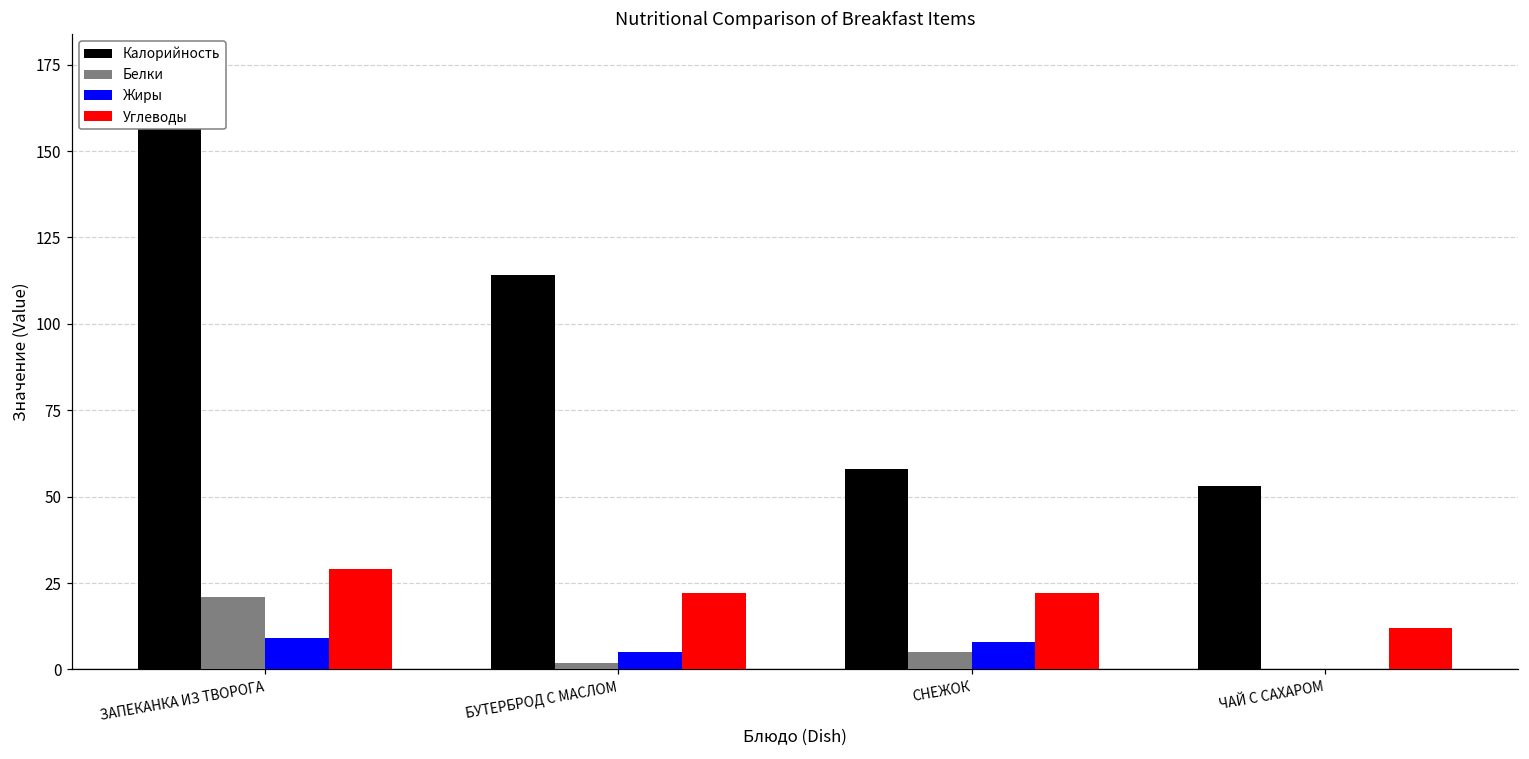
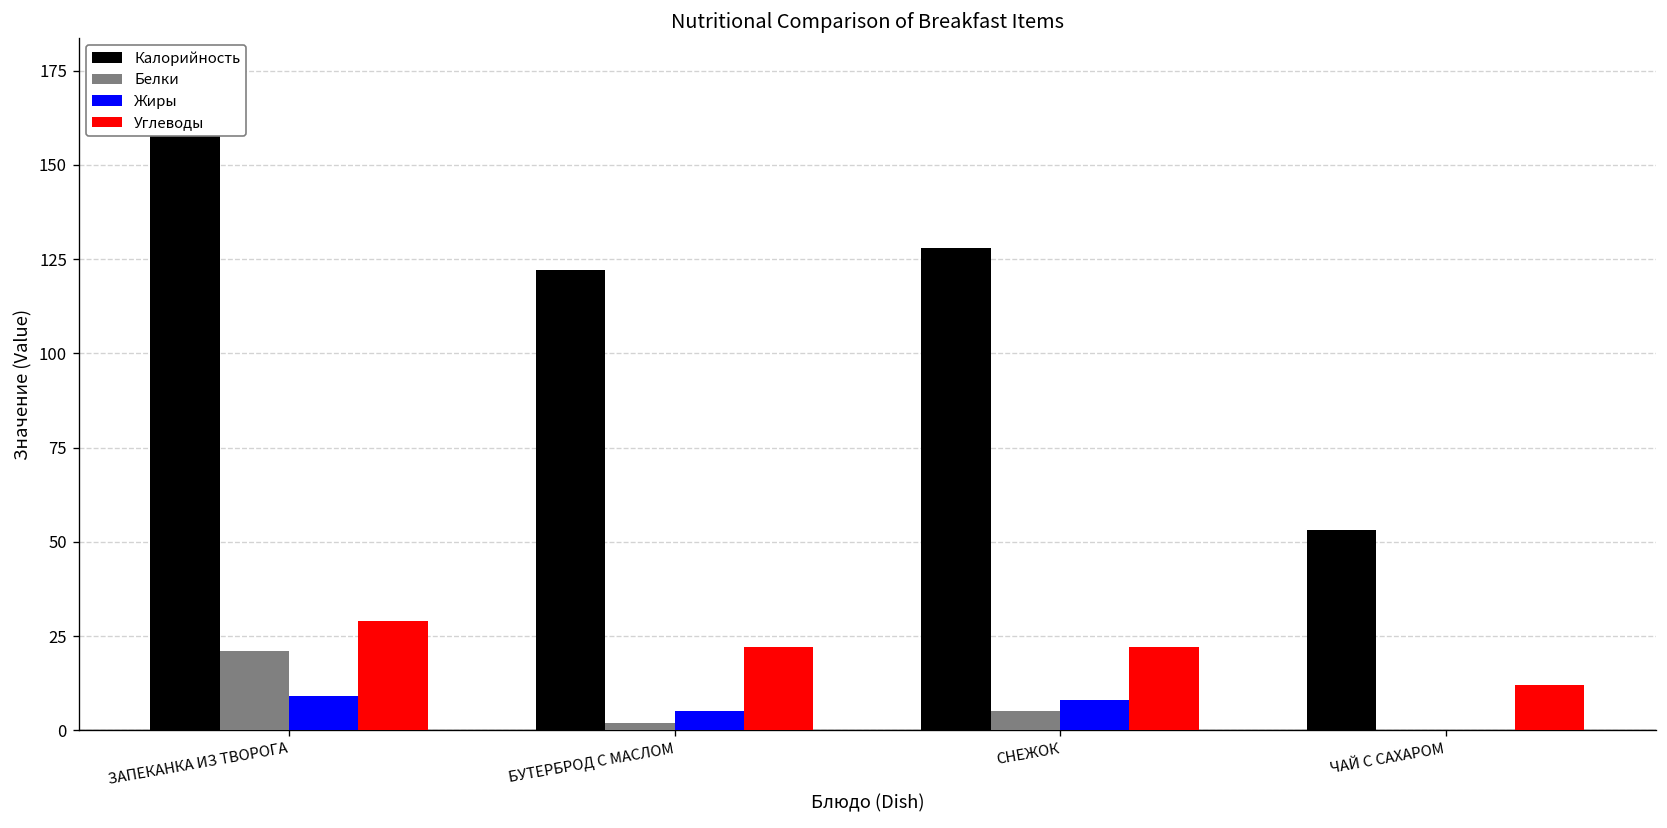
  {
    "Калорийность": {
-     "БУТЕРБРОД С МАСЛОМ": 114,
-     "СНЕЖОК": 58,
+     "БУТЕРБРОД С МАСЛОМ": 122,
+     "СНЕЖОК": 128,
      "ЧАЙ С САХАРОМ": 53
    },
    "Белки": {
      "ЗАПЕКАНКА ИЗ ТВОРОГА": 21,
      "БУТЕРБРОД С МАСЛОМ": 2,
      "СНЕЖОК": 5,
      "ЧАЙ С САХАРОМ": 0
    },
    "Жиры": {
      "ЗАПЕКАНКА ИЗ ТВОРОГА": 9,
      "БУТЕРБРОД С МАСЛОМ": 5,
      "СНЕЖОК": 8,
      "ЧАЙ С САХАРОМ": 0
    },
    "Углеводы": {
      "ЗАПЕКАНКА ИЗ ТВОРОГА": 29,
      "БУТЕРБРОД С МАСЛОМ": 22,
      "СНЕЖОК": 22,
      "ЧАЙ С САХАРОМ": 12
    }
  }
